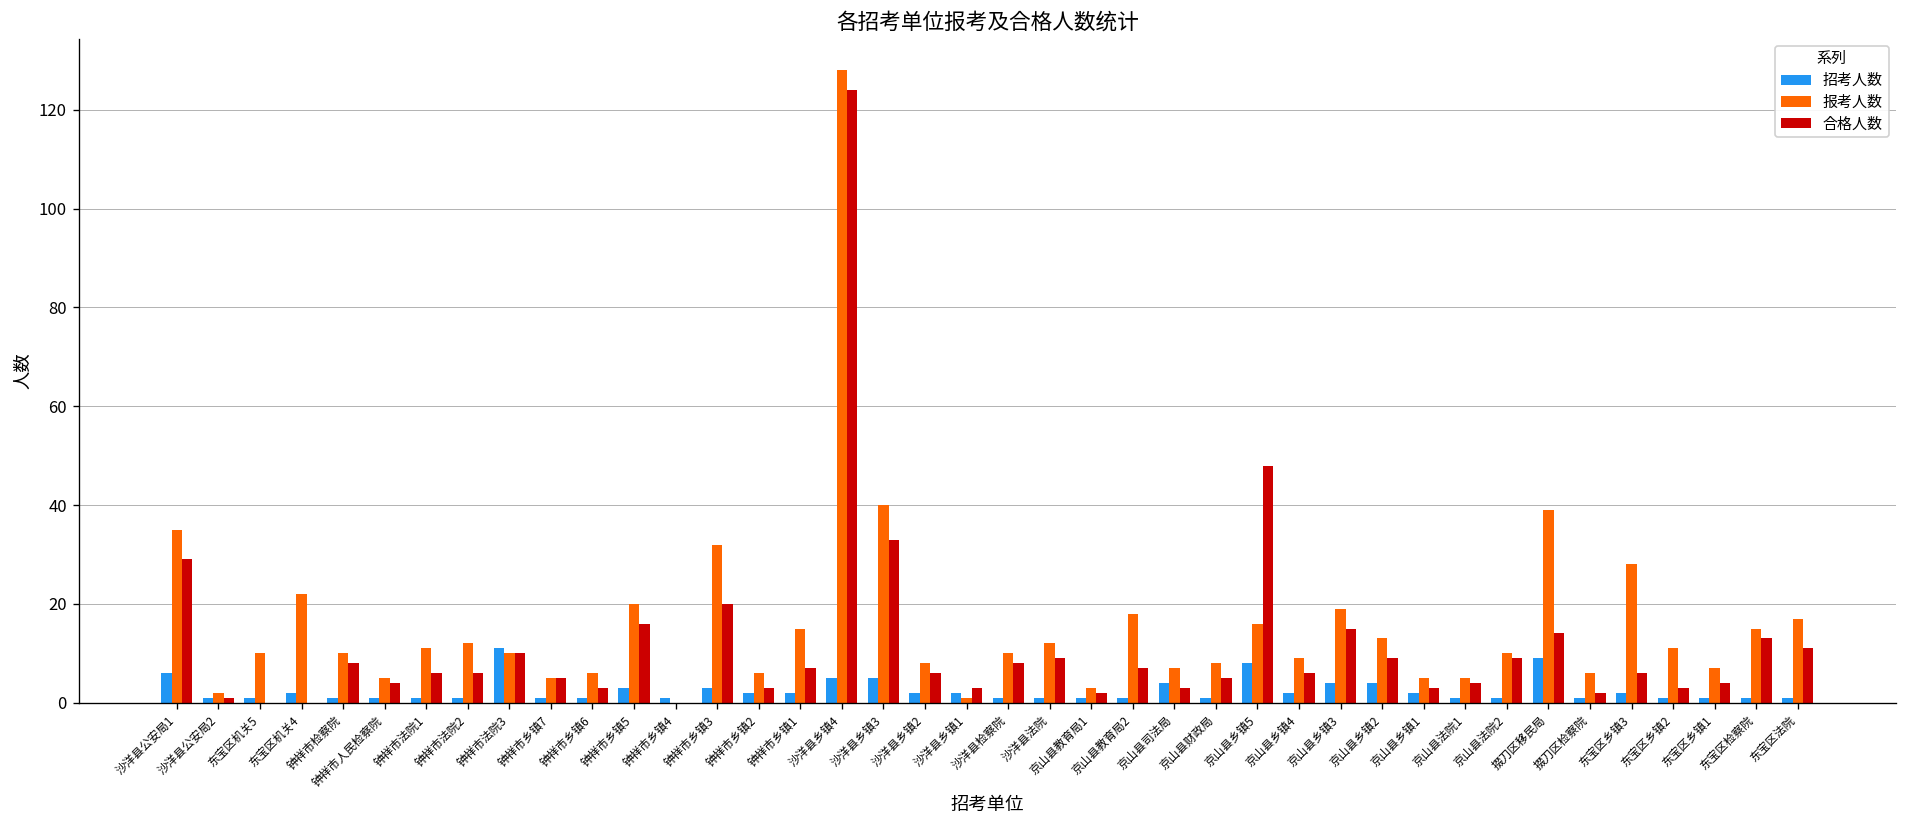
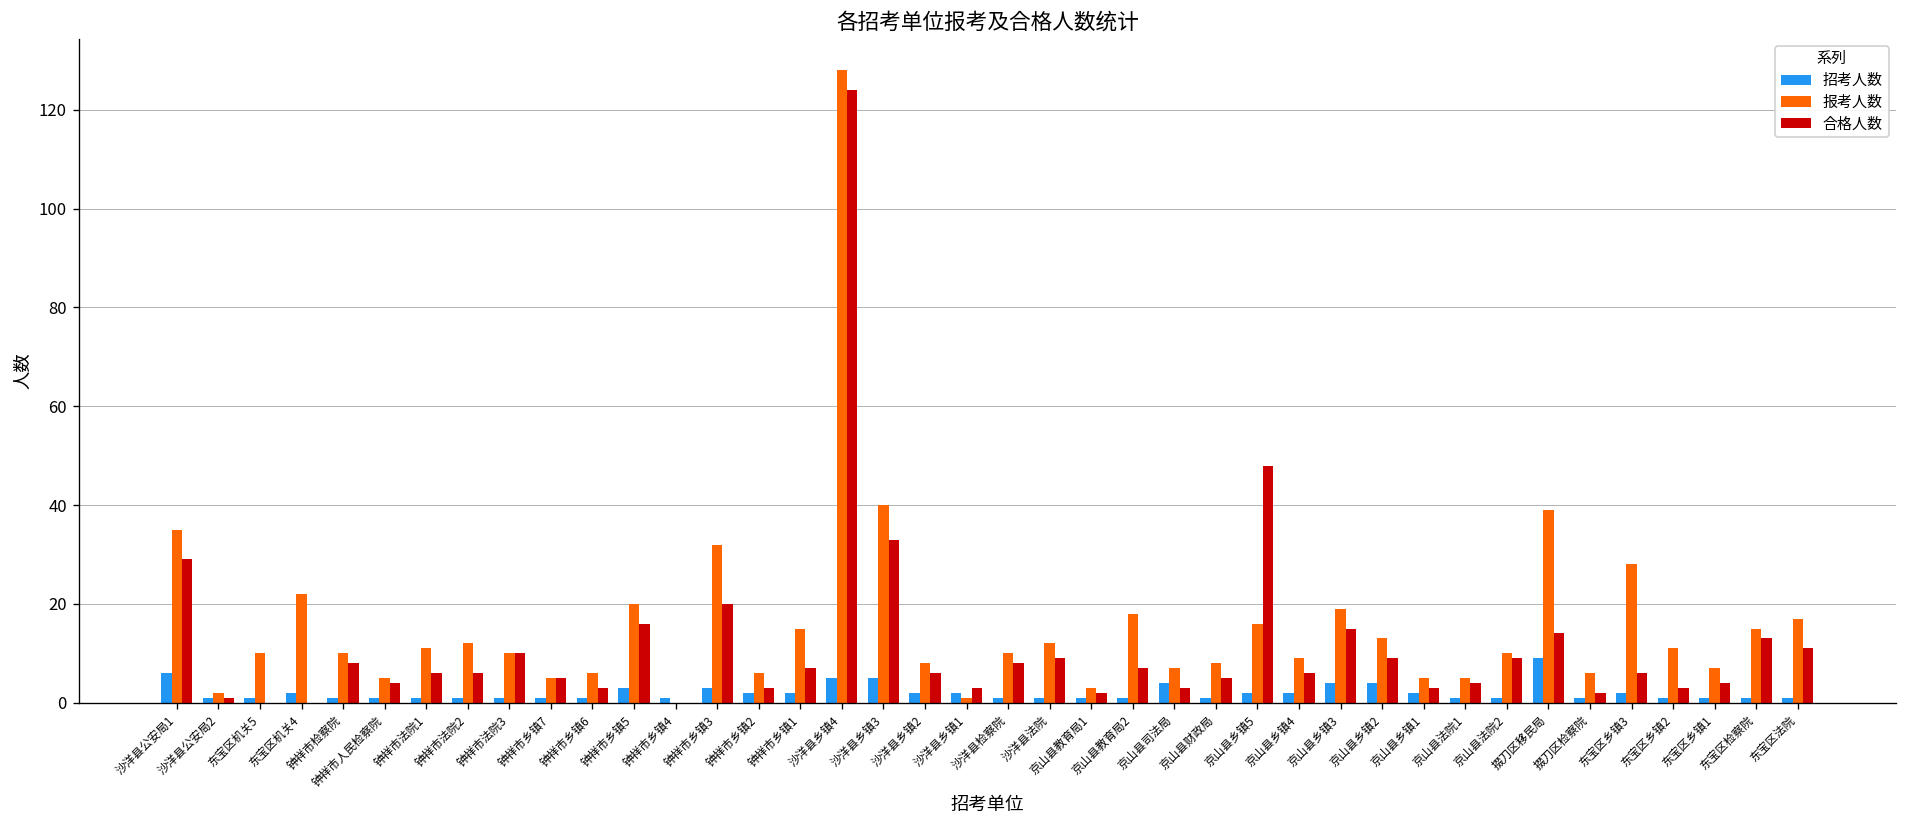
  {
    "招考人数": {
      "沙洋县公安局1": 6,
      "沙洋县公安局2": 1,
      "东宝区机关5": 1,
      "东宝区机关4": 2,
      "钟祥市检察院": 1,
      "钟祥市人民检察院": 1,
      "钟祥市法院1": 1,
      "钟祥市法院2": 1,
-     "钟祥市法院3": 11,
+     "钟祥市法院3": 1,
      "钟祥市乡镇7": 1,
      "钟祥市乡镇6": 1,
      "钟祥市乡镇5": 3,
      "钟祥市乡镇4": 1,
      "钟祥市乡镇3": 3,
      "钟祥市乡镇2": 2,
      "钟祥市乡镇1": 2,
      "沙洋县乡镇4": 5,
      "沙洋县乡镇3": 5,
      "沙洋县乡镇2": 2,
      "沙洋县乡镇1": 2,
      "沙洋县检察院": 1,
      "沙洋县法院": 1,
      "京山县教育局1": 1,
      "京山县教育局2": 1,
      "京山县司法局": 4,
      "京山县财政局": 1,
-     "京山县乡镇5": 8,
+     "京山县乡镇5": 2,
      "京山县乡镇4": 2,
      "京山县乡镇3": 4,
      "京山县乡镇2": 4,
      "京山县乡镇1": 2,
      "京山县法院1": 1,
      "京山县法院2": 1,
      "掇刀区移民局": 9,
      "掇刀区检察院": 1,
      "东宝区乡镇3": 2,
      "东宝区乡镇2": 1,
      "东宝区乡镇1": 1,
      "东宝区检察院": 1,
      "东宝区法院": 1
    },
    "报考人数": {
      "沙洋县公安局1": 35,
      "沙洋县公安局2": 2,
      "东宝区机关5": 10,
      "东宝区机关4": 22,
      "钟祥市检察院": 10,
      "钟祥市人民检察院": 5,
      "钟祥市法院1": 11,
      "钟祥市法院2": 12,
      "钟祥市法院3": 10,
      "钟祥市乡镇7": 5,
      "钟祥市乡镇6": 6,
      "钟祥市乡镇5": 20,
      "钟祥市乡镇4": 0,
      "钟祥市乡镇3": 32,
      "钟祥市乡镇2": 6,
      "钟祥市乡镇1": 15,
      "沙洋县乡镇4": 128,
      "沙洋县乡镇3": 40,
      "沙洋县乡镇2": 8,
      "沙洋县乡镇1": 1,
      "沙洋县检察院": 10,
      "沙洋县法院": 12,
      "京山县教育局1": 3,
      "京山县教育局2": 18,
      "京山县司法局": 7,
      "京山县财政局": 8,
      "京山县乡镇5": 16,
      "京山县乡镇4": 9,
      "京山县乡镇3": 19,
      "京山县乡镇2": 13,
      "京山县乡镇1": 5,
      "京山县法院1": 5,
      "京山县法院2": 10,
      "掇刀区移民局": 39,
      "掇刀区检察院": 6,
      "东宝区乡镇3": 28,
      "东宝区乡镇2": 11,
      "东宝区乡镇1": 7,
      "东宝区检察院": 15,
      "东宝区法院": 17
    },
    "合格人数": {
      "沙洋县公安局1": 29,
      "沙洋县公安局2": 1,
      "东宝区机关5": 0,
      "东宝区机关4": 0,
      "钟祥市检察院": 8,
      "钟祥市人民检察院": 4,
      "钟祥市法院1": 6,
      "钟祥市法院2": 6,
      "钟祥市法院3": 10,
      "钟祥市乡镇7": 5,
      "钟祥市乡镇6": 3,
      "钟祥市乡镇5": 16,
      "钟祥市乡镇4": 0,
      "钟祥市乡镇3": 20,
      "钟祥市乡镇2": 3,
      "钟祥市乡镇1": 7,
      "沙洋县乡镇4": 124,
      "沙洋县乡镇3": 33,
      "沙洋县乡镇2": 6,
      "沙洋县乡镇1": 3,
      "沙洋县检察院": 8,
      "沙洋县法院": 9,
      "京山县教育局1": 2,
      "京山县教育局2": 7,
      "京山县司法局": 3,
      "京山县财政局": 5,
      "京山县乡镇5": 48,
      "京山县乡镇4": 6,
      "京山县乡镇3": 15,
      "京山县乡镇2": 9,
      "京山县乡镇1": 3,
      "京山县法院1": 4,
      "京山县法院2": 9,
      "掇刀区移民局": 14,
      "掇刀区检察院": 2,
      "东宝区乡镇3": 6,
      "东宝区乡镇2": 3,
      "东宝区乡镇1": 4,
      "东宝区检察院": 13,
      "东宝区法院": 11
    }
  }
